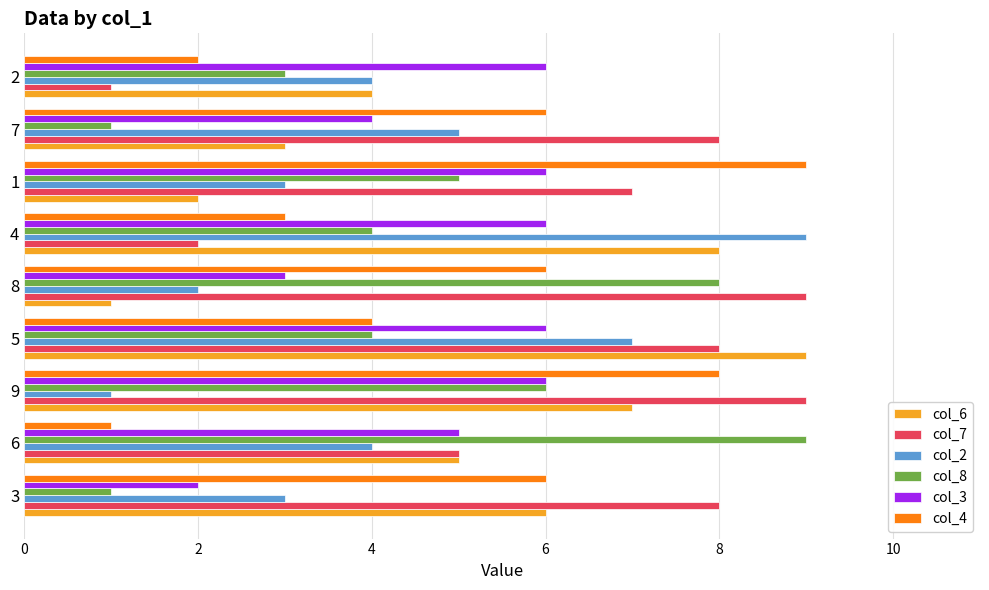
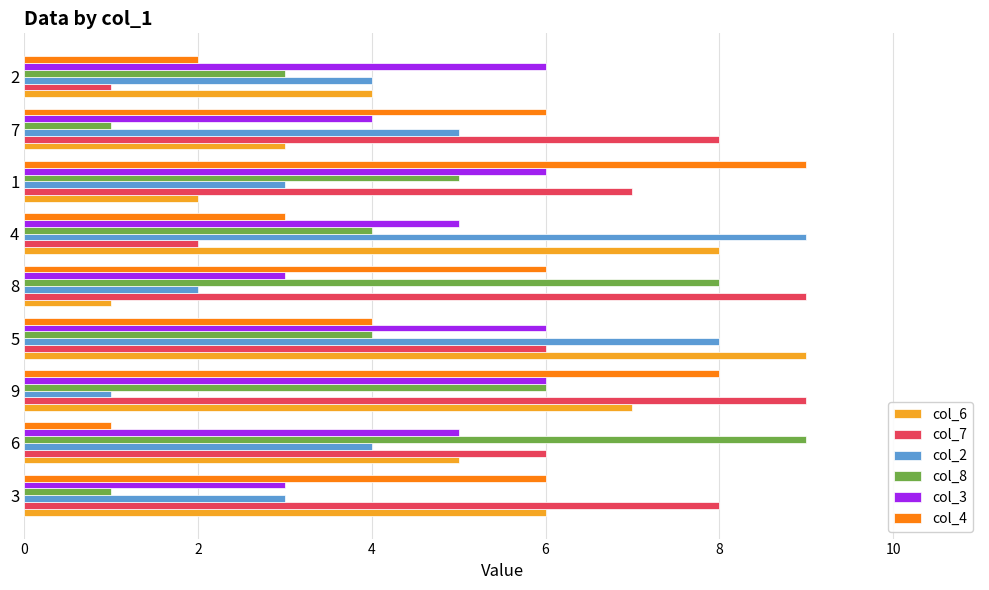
  {
    "col_7": {
      "2": 1,
      "7": 8,
      "1": 7,
      "4": 2,
      "8": 9,
-     "5": 8,
+     "5": 6,
      "9": 9,
-     "6": 5,
+     "6": 6,
      "3": 8
    },
    "col_2": {
      "2": 4,
      "7": 5,
      "1": 3,
      "4": 9,
      "8": 2,
-     "5": 7,
+     "5": 8,
      "9": 1,
      "6": 4,
      "3": 3
    },
    "col_8": {
      "2": 3,
      "7": 1,
      "1": 5,
      "4": 4,
      "8": 8,
      "5": 4,
      "9": 6,
      "6": 9,
      "3": 1
    },
    "col_3": {
      "2": 6,
      "7": 4,
      "1": 6,
-     "4": 6,
+     "4": 5,
      "8": 3,
      "5": 6,
      "9": 6,
      "6": 5,
-     "3": 2
+     "3": 3
    }
  }
